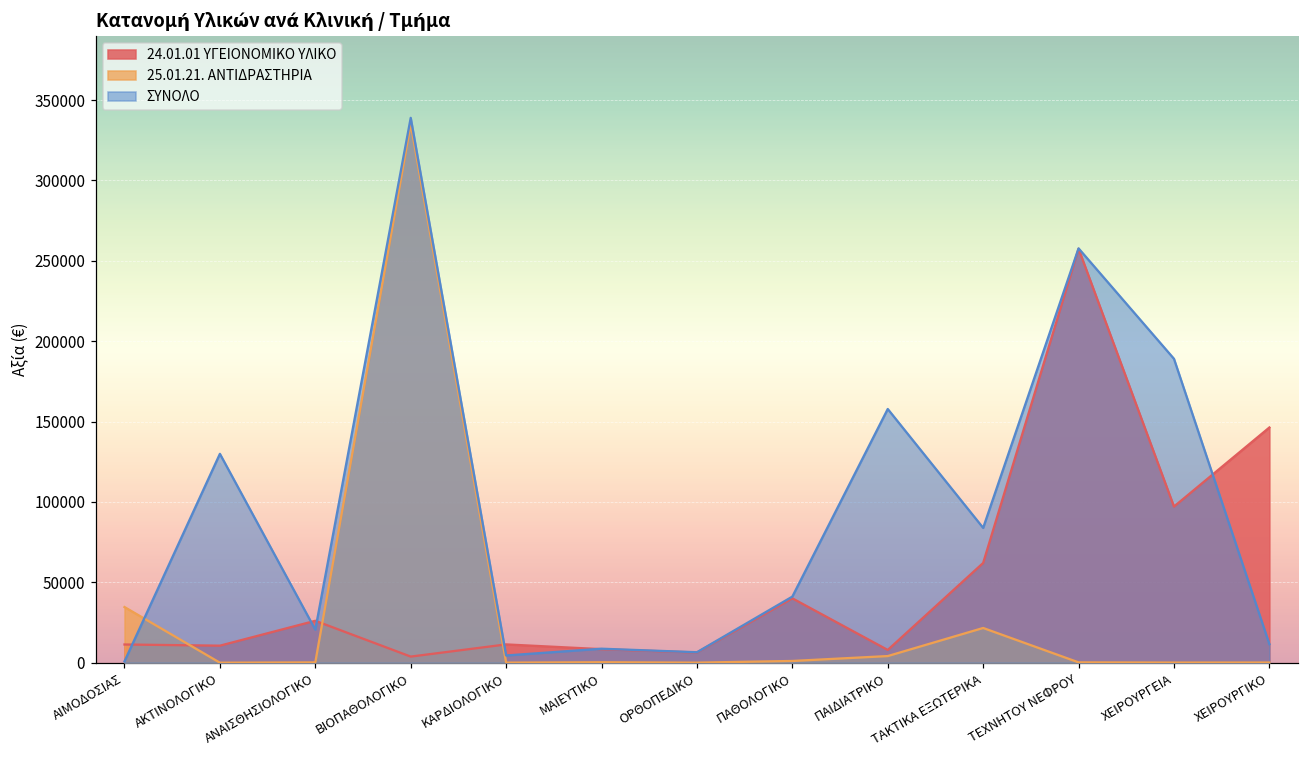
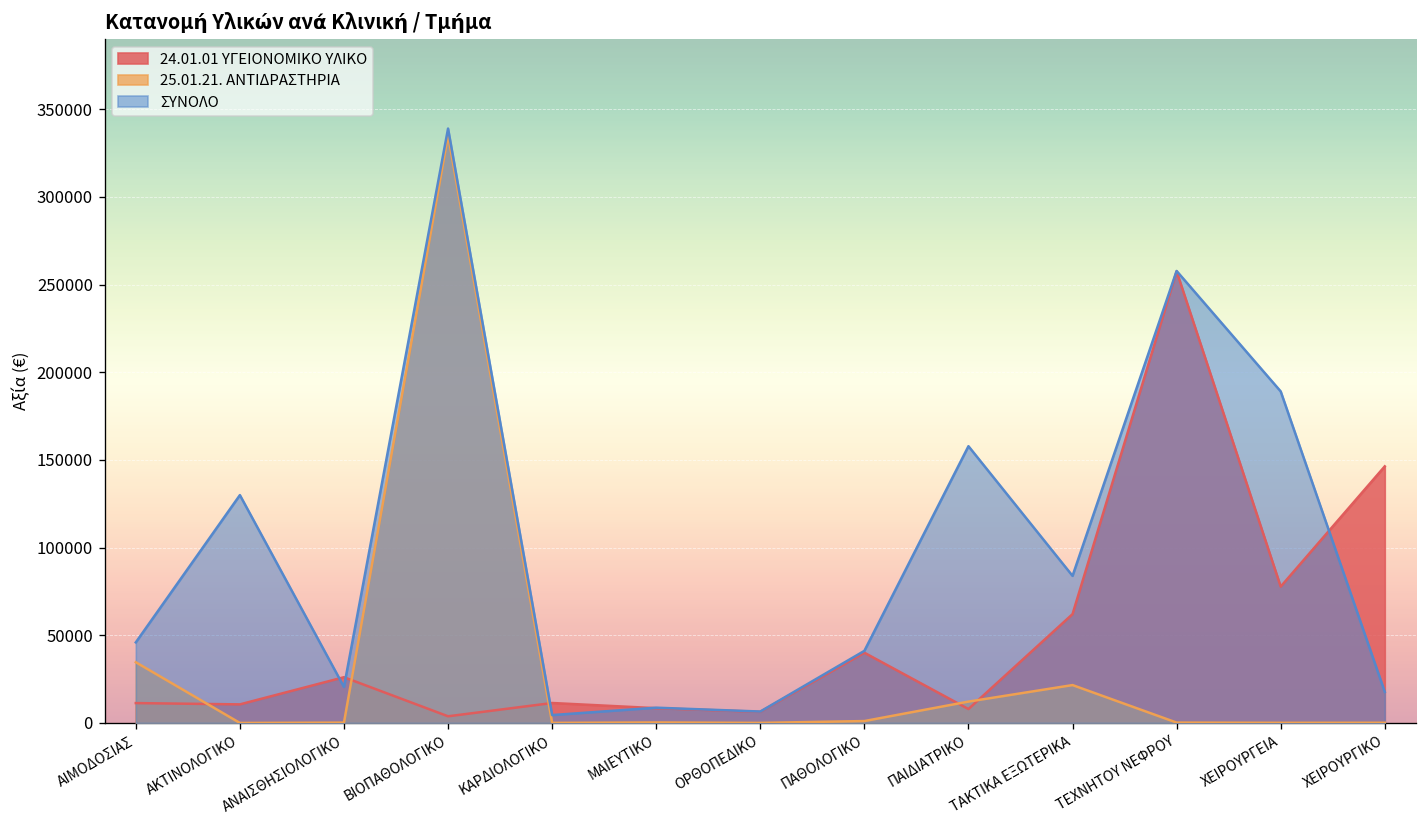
  {
    "24.01.01 ΥΓΕΙΟΝΟΜΙΚΟ ΥΛΙΚΟ": {
      "ΑΙΜΟΔΟΣΙΑΣ": 11000,
      "ΑΚΤΙΝΟΛΟΓΙΚΟ": 11000,
      "ΑΝΑΙΣΘΗΣΙΟΛΟΓΙΚΟ": 26000,
      "ΒΙΟΠΑΘΟΛΟΓΙΚΟ": 4000,
      "ΚΑΡΔΙΟΛΟΓΙΚΟ": 11000,
      "ΠΑΙΔΙΑΤΡΙΚΟ": 8000,
      "ΤΑΚΤΙΚΑ ΕΞΩΤΕΡΙΚΑ": 62000,
-     "ΧΕΙΡΟΥΡΓΕΙΑ": 97000,
+     "ΧΕΙΡΟΥΡΓΕΙΑ": 78000,
      "ΧΕΙΡΟΥΡΓΙΚΟ": 146000
    },
    "25.01.21. ΑΝΤΙΔΡΑΣΤΗΡΙΑ": {
      "ΑΙΜΟΔΟΣΙΑΣ": 35000,
      "ΑΚΤΙΝΟΛΟΓΙΚΟ": 0,
      "ΑΝΑΙΣΘΗΣΙΟΛΟΓΙΚΟ": 0,
      "ΒΙΟΠΑΘΟΛΟΓΙΚΟ": 335000,
      "ΚΑΡΔΙΟΛΟΓΙΚΟ": 0,
      "ΜΑΙΕΥΤΙΚΟ": 0,
      "ΟΡΘΟΠΕΔΙΚΟ": 0,
      "ΠΑΘΟΛΟΓΙΚΟ": 1000,
-     "ΠΑΙΔΙΑΤΡΙΚΟ": 4000,
+     "ΠΑΙΔΙΑΤΡΙΚΟ": 12000,
      "ΤΑΚΤΙΚΑ ΕΞΩΤΕΡΙΚΑ": 22000,
      "ΤΕΧΝΗΤΟΥ ΝΕΦΡΟΥ": 0,
      "ΧΕΙΡΟΥΡΓΕΙΑ": 0,
      "ΧΕΙΡΟΥΡΓΙΚΟ": 0
    },
    "ΣΥΝΟΛΟ": {
-     "ΑΙΜΟΔΟΣΙΑΣ": 1000,
+     "ΑΙΜΟΔΟΣΙΑΣ": 46000,
      "ΑΚΤΙΝΟΛΟΓΙΚΟ": 130000,
      "ΑΝΑΙΣΘΗΣΙΟΛΟΓΙΚΟ": 21000,
      "ΒΙΟΠΑΘΟΛΟΓΙΚΟ": 339000,
      "ΚΑΡΔΙΟΛΟΓΙΚΟ": 4000,
      "ΠΑΙΔΙΑΤΡΙΚΟ": 158000,
      "ΤΑΚΤΙΚΑ ΕΞΩΤΕΡΙΚΑ": 84000,
      "ΧΕΙΡΟΥΡΓΕΙΑ": 189000,
-     "ΧΕΙΡΟΥΡΓΙΚΟ": 12000
+     "ΧΕΙΡΟΥΡΓΙΚΟ": 18000
    }
  }
